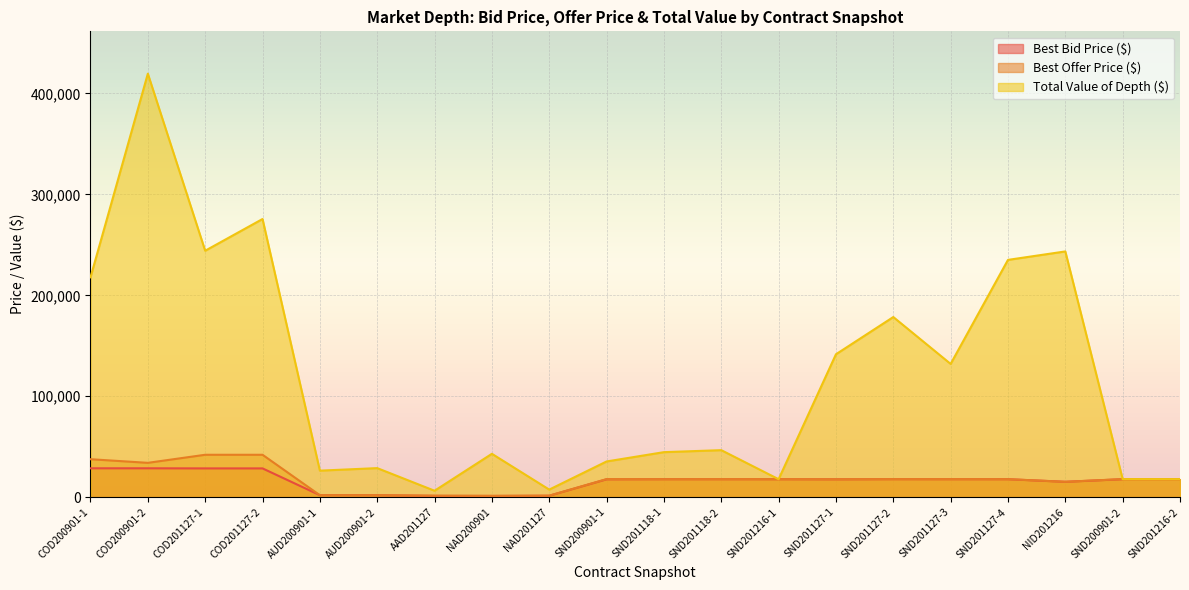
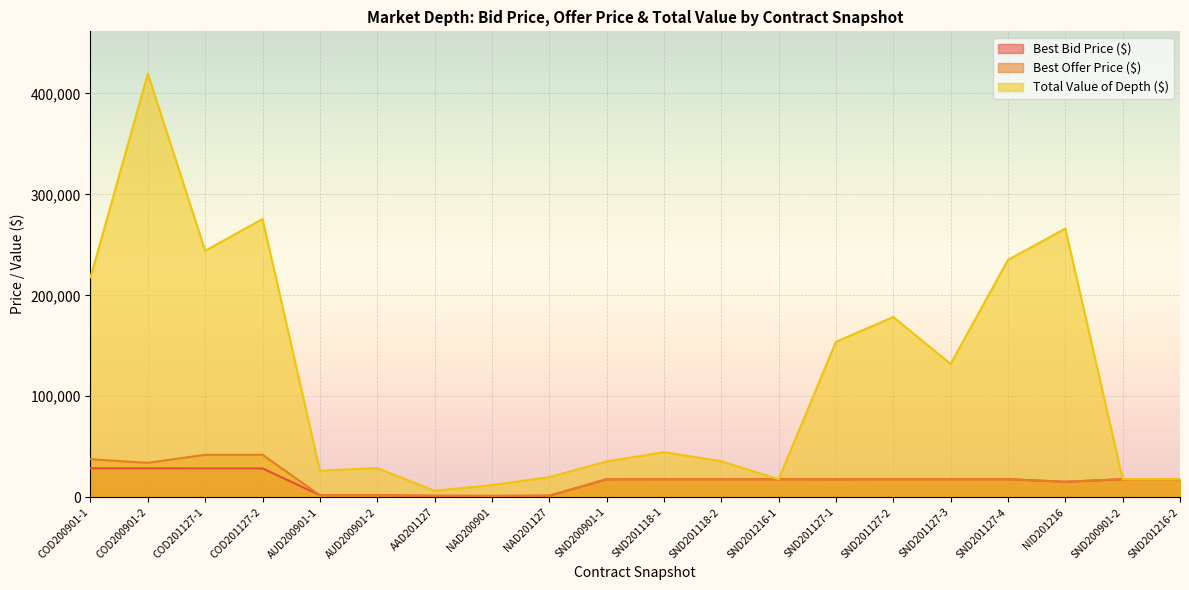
  {
    "Total Value of Depth ($)": {
      "COD200901-1": "218,000",
      "COD200901-2": "420,000",
      "COD201127-1": "244,000",
      "COD201127-2": "276,000",
      "AUD200901-1": "26,000",
      "AUD200901-2": "29,000",
      "AAD201127": "6,000",
-     "NAD200901": "43,000",
-     "NAD201127": "7,000",
+     "NAD200901": "12,000",
+     "NAD201127": "20,000",
      "SND200901-1": "35,000",
      "SND201118-1": "45,000",
-     "SND201118-2": "47,000",
-     "SND201127-1": "142,000",
+     "SND201118-2": "36,000",
+     "SND201127-1": "154,000",
      "SND201127-2": "178,000",
      "SND201127-3": "132,000",
      "SND201127-4": "235,000",
-     "NID201216": "243,000"
+     "NID201216": "266,000"
    }
  }
